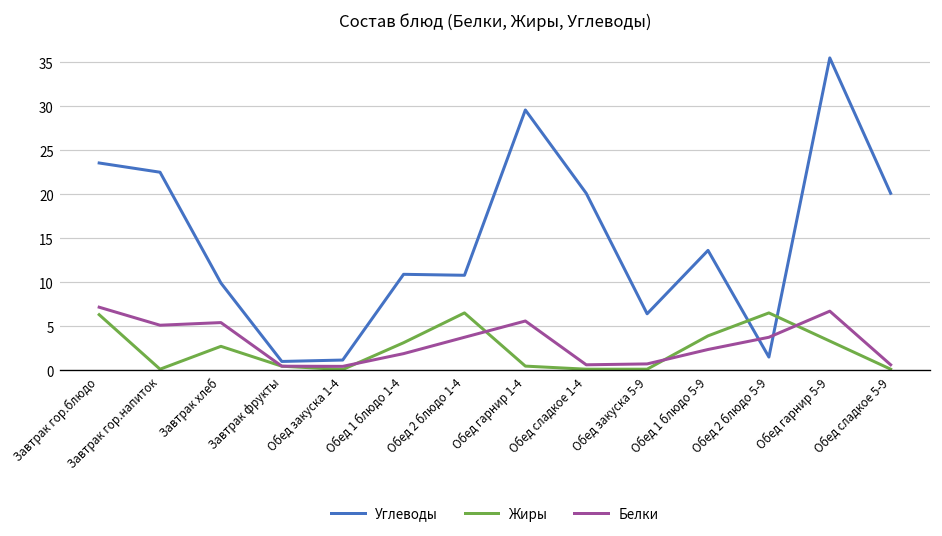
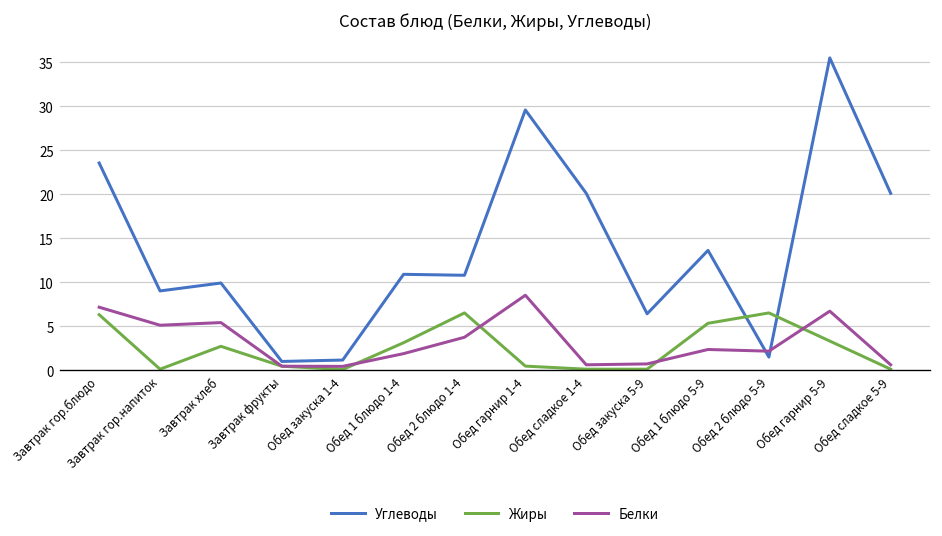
  {
    "Углеводы": {
      "Завтрак гор.блюдо": 24,
-     "Завтрак гор.напиток": 23,
+     "Завтрак гор.напиток": 9,
      "Завтрак хлеб": 10,
      "Завтрак фрукты": 1,
      "Обед закуска 1-4": 1,
      "Обед 1 блюдо 1-4": 11,
      "Обед 2 блюдо 1-4": 11,
      "Обед гарнир 1-4": 30,
      "Обед сладкое 1-4": 20,
      "Обед закуска 5-9": 6,
      "Обед 1 блюдо 5-9": 14,
      "Обед 2 блюдо 5-9": 1,
      "Обед гарнир 5-9": 36,
      "Обед сладкое 5-9": 20
    },
    "Жиры": {
      "Завтрак гор.блюдо": 6,
      "Завтрак гор.напиток": 0,
      "Завтрак хлеб": 3,
      "Обед закуска 1-4": 0,
      "Обед 1 блюдо 1-4": 3,
      "Обед 2 блюдо 1-4": 7,
      "Обед гарнир 1-4": 0,
      "Обед сладкое 1-4": 0,
      "Обед закуска 5-9": 0,
-     "Обед 1 блюдо 5-9": 4,
+     "Обед 1 блюдо 5-9": 5,
      "Обед 2 блюдо 5-9": 7,
      "Обед гарнир 5-9": 3,
      "Обед сладкое 5-9": 0
    },
    "Белки": {
      "Завтрак гор.блюдо": 7,
      "Завтрак гор.напиток": 5,
      "Завтрак хлеб": 5,
      "Обед закуска 1-4": 0,
      "Обед 1 блюдо 1-4": 2,
      "Обед 2 блюдо 1-4": 4,
-     "Обед гарнир 1-4": 6,
+     "Обед гарнир 1-4": 9,
      "Обед сладкое 1-4": 1,
      "Обед закуска 5-9": 1,
      "Обед 1 блюдо 5-9": 2,
-     "Обед 2 блюдо 5-9": 4,
+     "Обед 2 блюдо 5-9": 2,
      "Обед гарнир 5-9": 7,
      "Обед сладкое 5-9": 1
    }
  }
